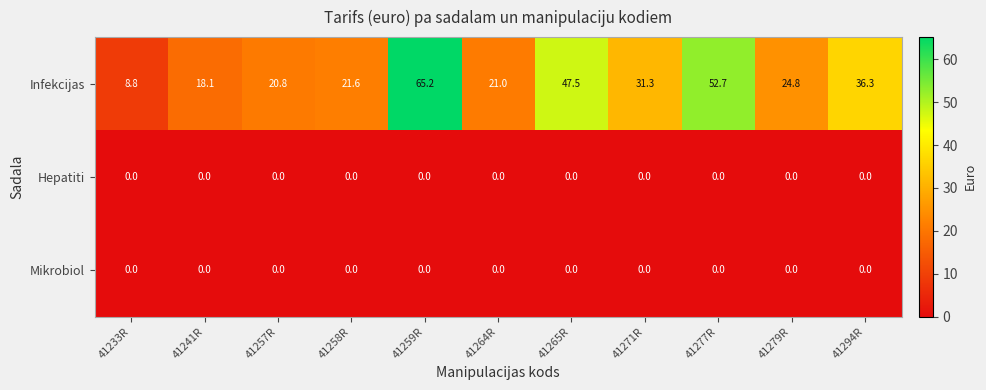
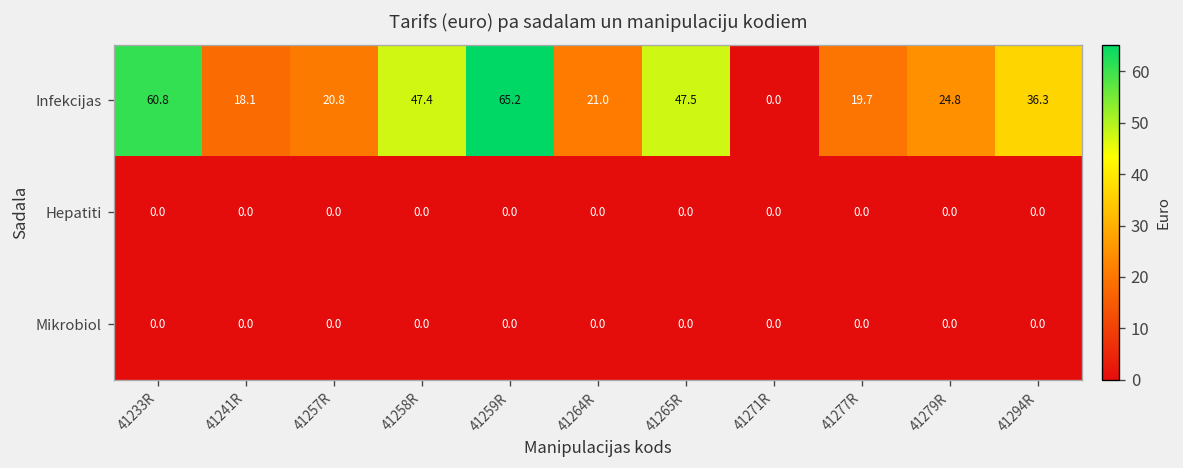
  {
    "Infekcijas": {
-     "41233R": 8.8,
+     "41233R": 60.8,
      "41241R": 18.1,
      "41257R": 20.8,
-     "41258R": 21.6,
+     "41258R": 47.4,
      "41259R": 65.2,
      "41264R": 21.0,
      "41265R": 47.5,
-     "41271R": 31.3,
-     "41277R": 52.7,
+     "41271R": 0.0,
+     "41277R": 19.7,
      "41279R": 24.8,
      "41294R": 36.3
    },
    "Hepatiti": {
      "41233R": 0.0,
      "41241R": 0.0,
      "41257R": 0.0,
      "41258R": 0.0,
      "41259R": 0.0,
      "41264R": 0.0,
      "41265R": 0.0,
      "41271R": 0.0,
      "41277R": 0.0,
      "41279R": 0.0,
      "41294R": 0.0
    },
    "Mikrobiol": {
      "41233R": 0.0,
      "41241R": 0.0,
      "41257R": 0.0,
      "41258R": 0.0,
      "41259R": 0.0,
      "41264R": 0.0,
      "41265R": 0.0,
      "41271R": 0.0,
      "41277R": 0.0,
      "41279R": 0.0,
      "41294R": 0.0
    }
  }
